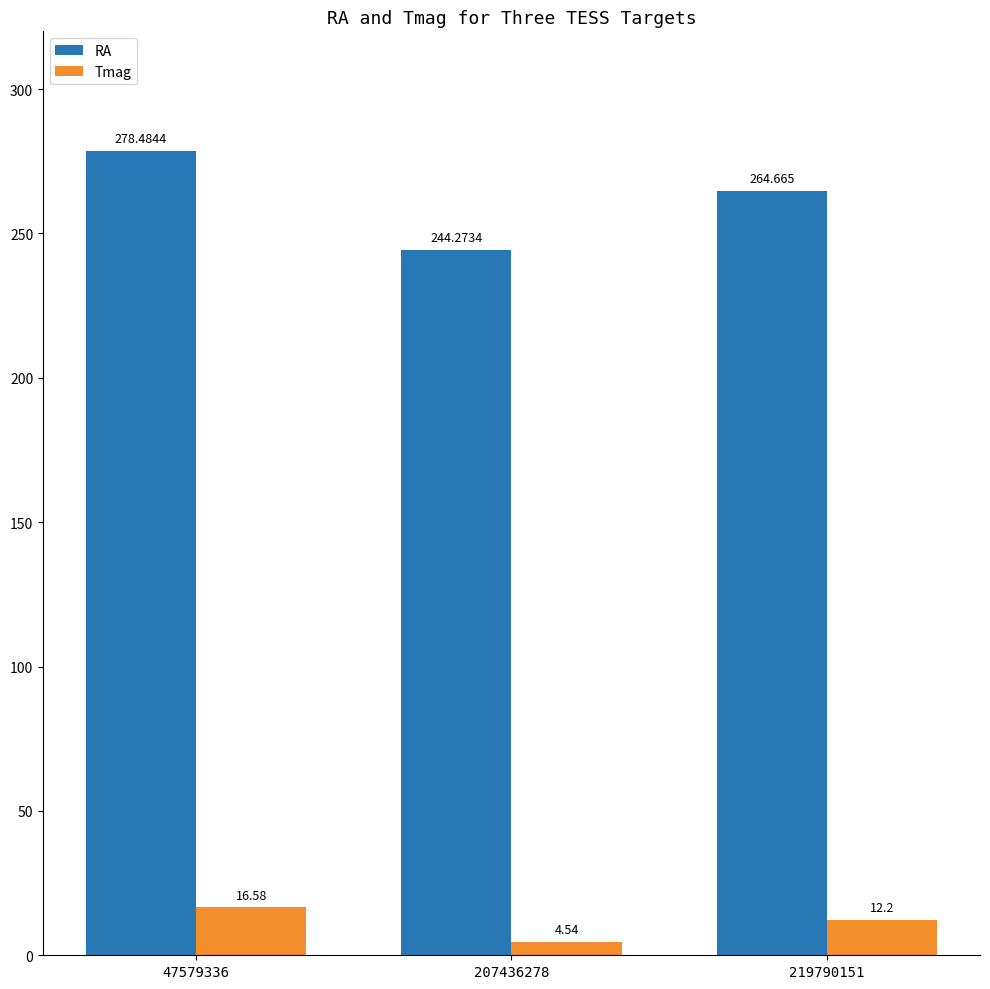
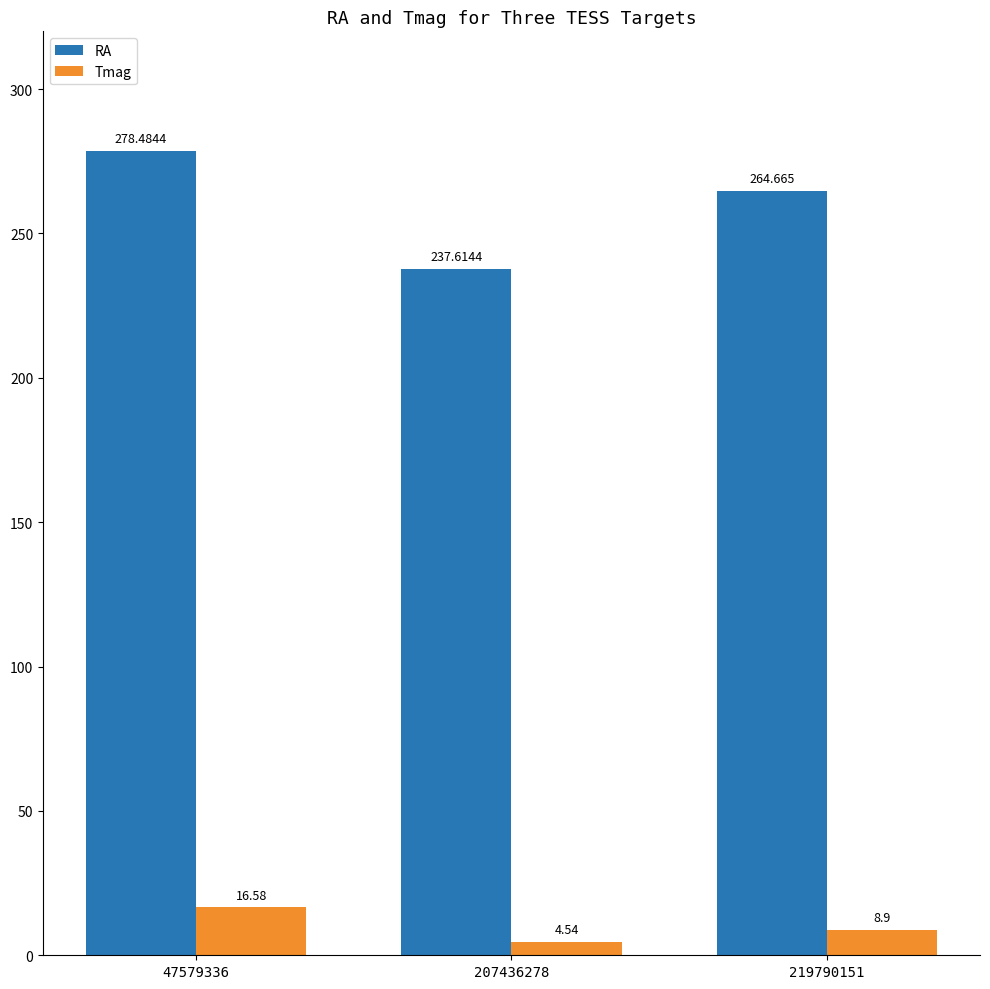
  {
    "RA": {
      "47579336": 278.4844,
-     "207436278": 244.2734,
+     "207436278": 237.6144,
      "219790151": 264.665
    },
    "Tmag": {
      "47579336": 16.58,
      "207436278": 4.54,
-     "219790151": 12.2
+     "219790151": 8.9
    }
  }
